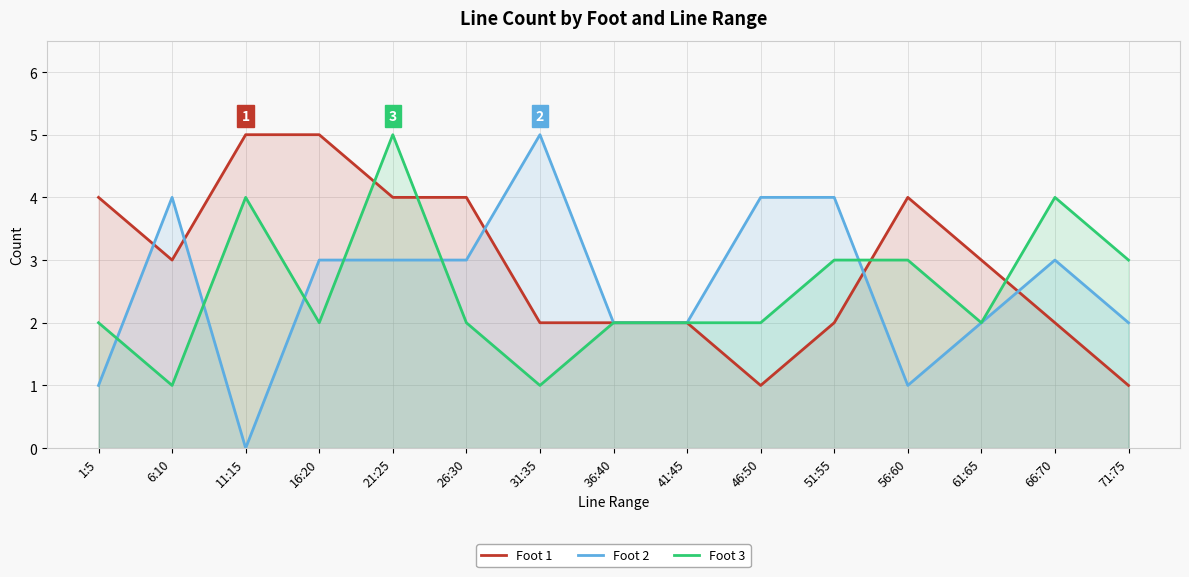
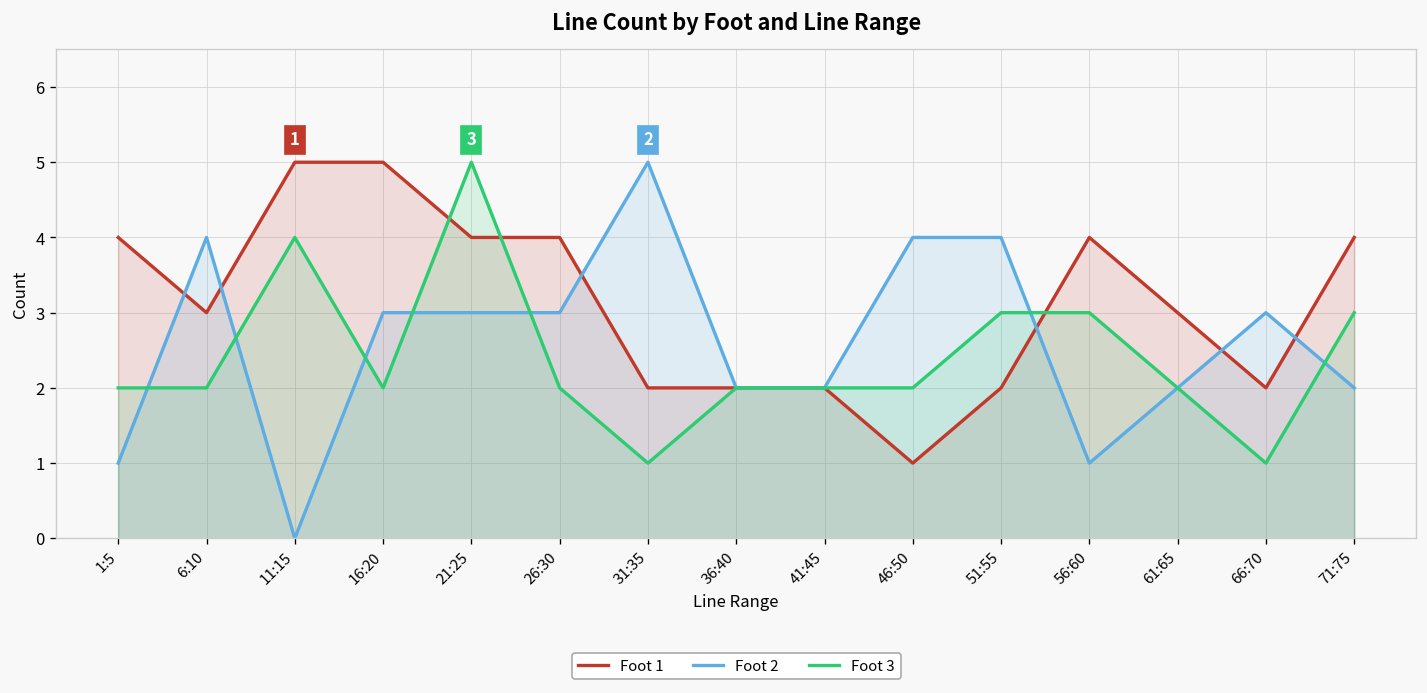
  {
    "Foot 1": {
      "1:5": 4,
      "6:10": 3,
      "16:20": 5,
      "21:25": 4,
      "26:30": 4,
      "31:35": 2,
      "46:50": 1,
      "51:55": 2,
      "56:60": 4,
      "61:65": 3,
      "66:70": 2,
-     "71:75": 1
+     "71:75": 4
    },
    "Foot 2": {
      "1:5": 1,
      "6:10": 4,
      "11:15": 0,
      "16:20": 3,
      "21:25": 3,
      "26:30": 3,
      "46:50": 4,
      "51:55": 4,
      "56:60": 1,
      "66:70": 3,
      "71:75": 2
    },
    "Foot 3": {
      "1:5": 2,
-     "6:10": 1,
+     "6:10": 2,
      "11:15": 4,
      "16:20": 2,
      "26:30": 2,
      "31:35": 1,
      "46:50": 2,
      "51:55": 3,
      "56:60": 3,
-     "66:70": 4,
+     "66:70": 1,
      "71:75": 3
    }
  }
